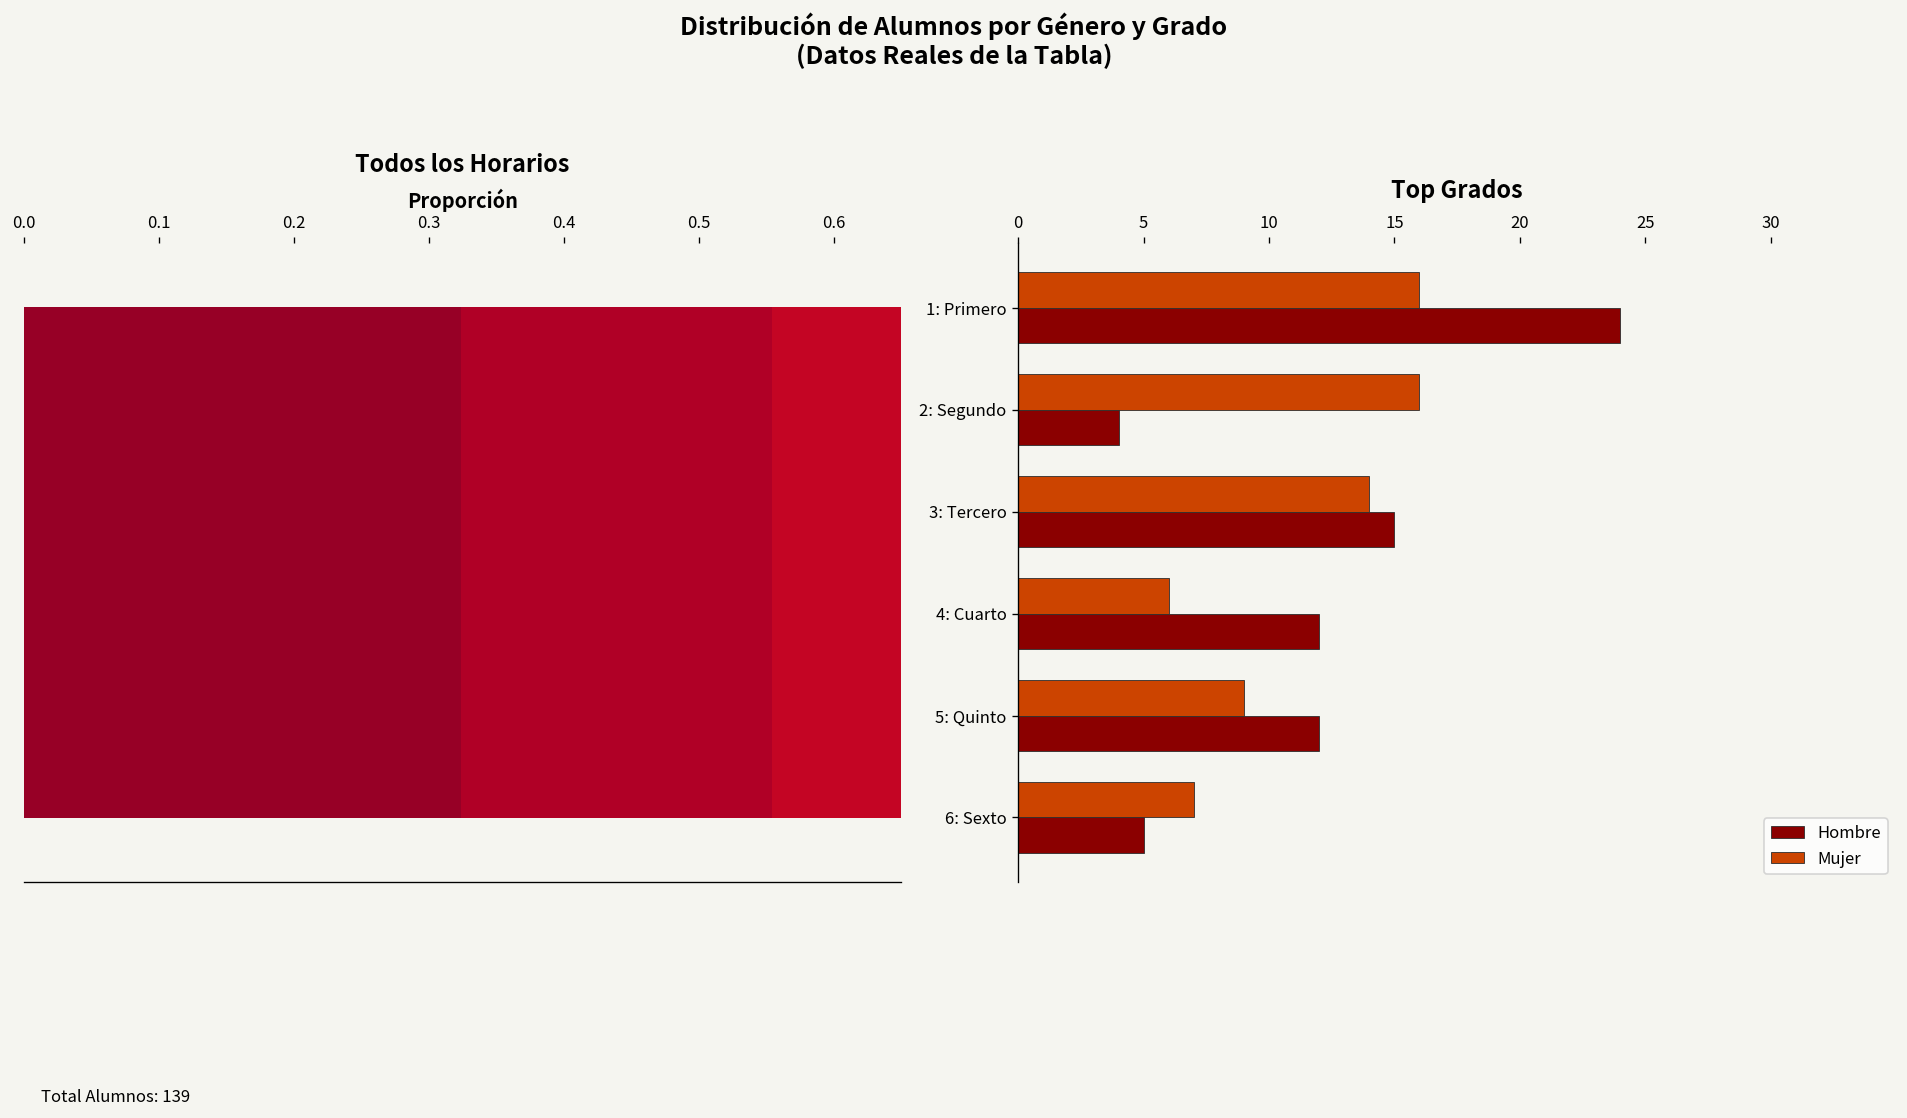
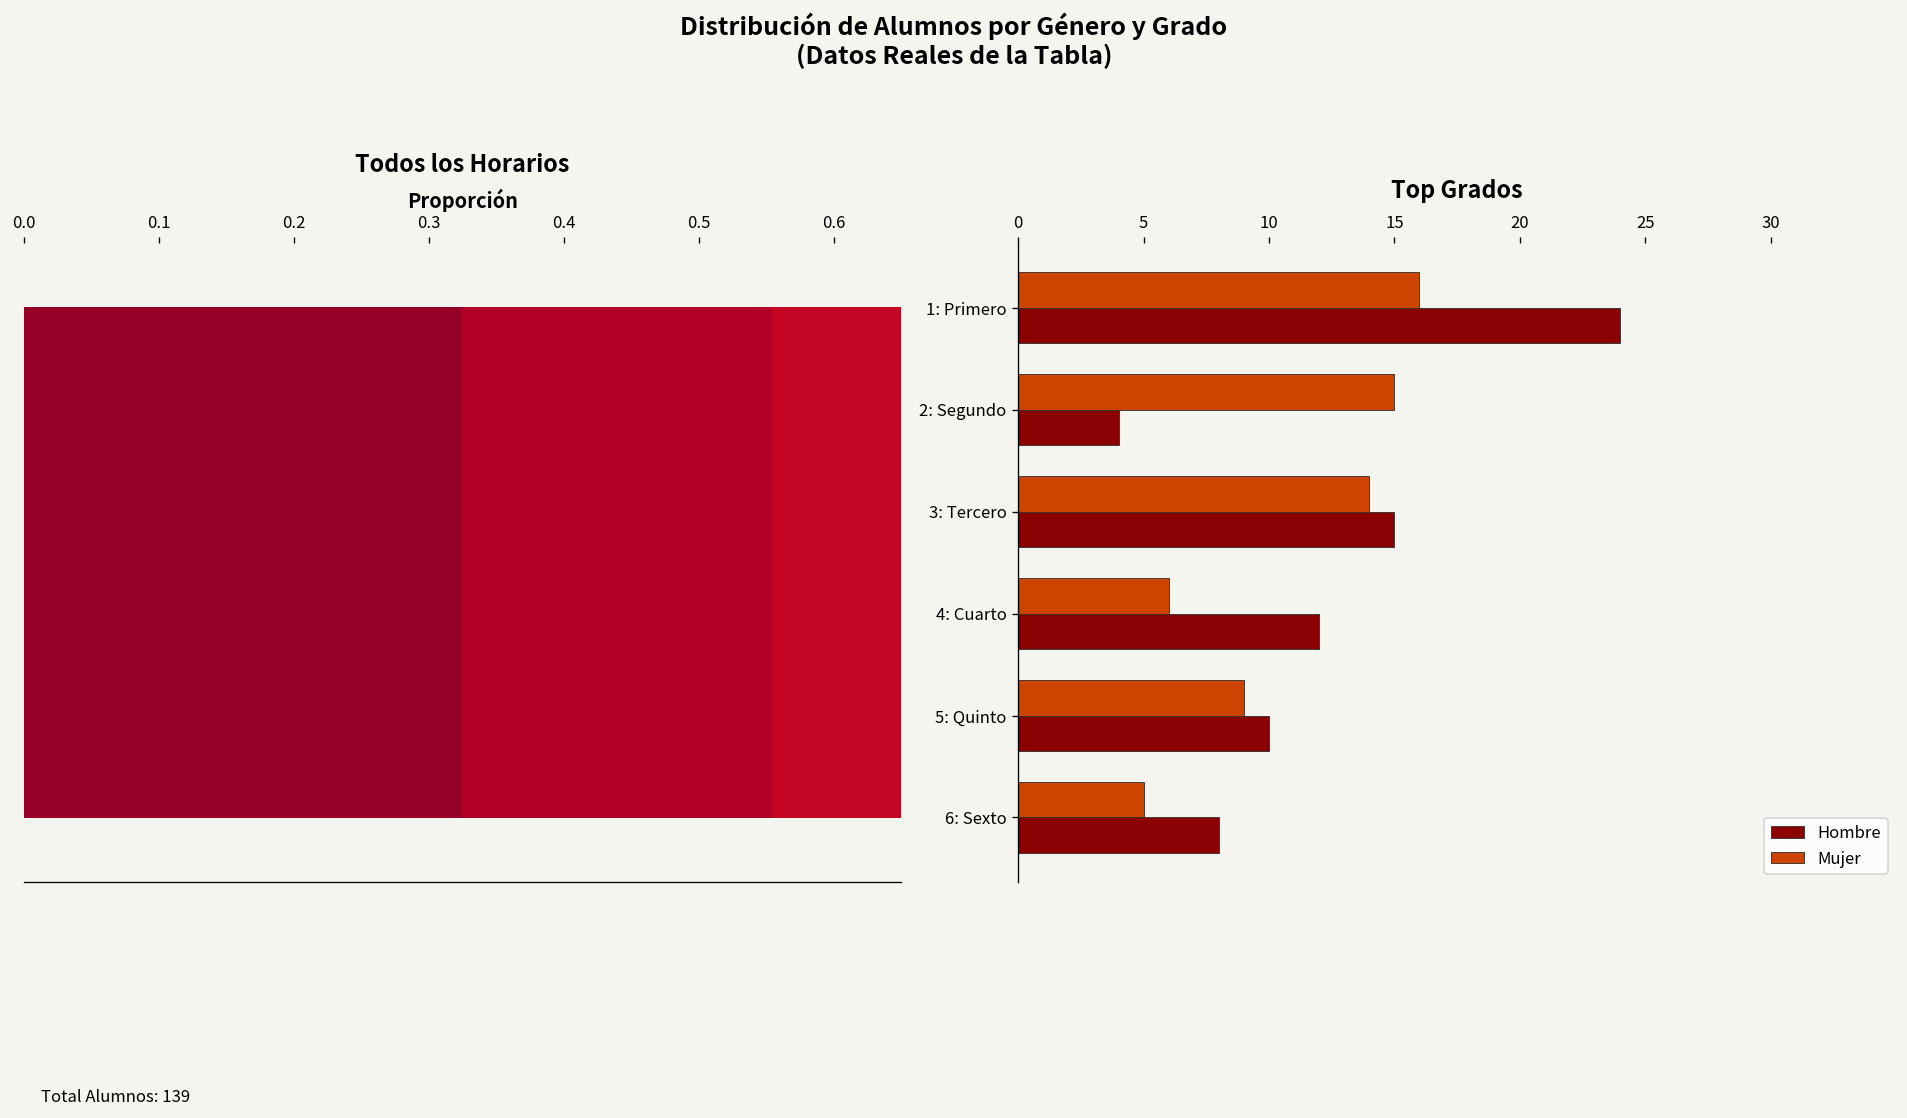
  {
    "Top Grados": {
      "Hombre": {
        "1: Primero": 24,
        "2: Segundo": 4,
        "3: Tercero": 15,
        "4: Cuarto": 12,
-       "5: Quinto": 12,
-       "6: Sexto": 5
+       "5: Quinto": 10,
+       "6: Sexto": 8
      },
      "Mujer": {
        "1: Primero": 16,
-       "2: Segundo": 16,
+       "2: Segundo": 15,
        "3: Tercero": 14,
        "4: Cuarto": 6,
        "5: Quinto": 9,
-       "6: Sexto": 7
+       "6: Sexto": 5
      }
    }
  }
